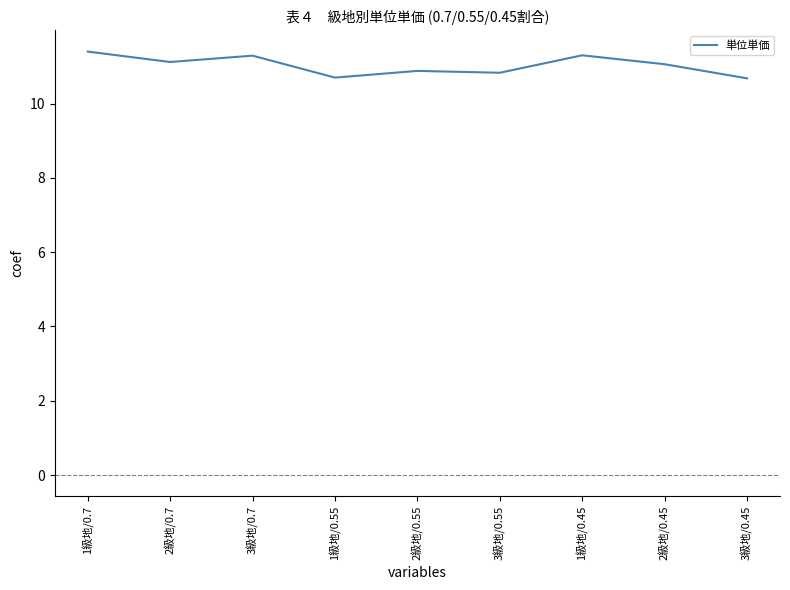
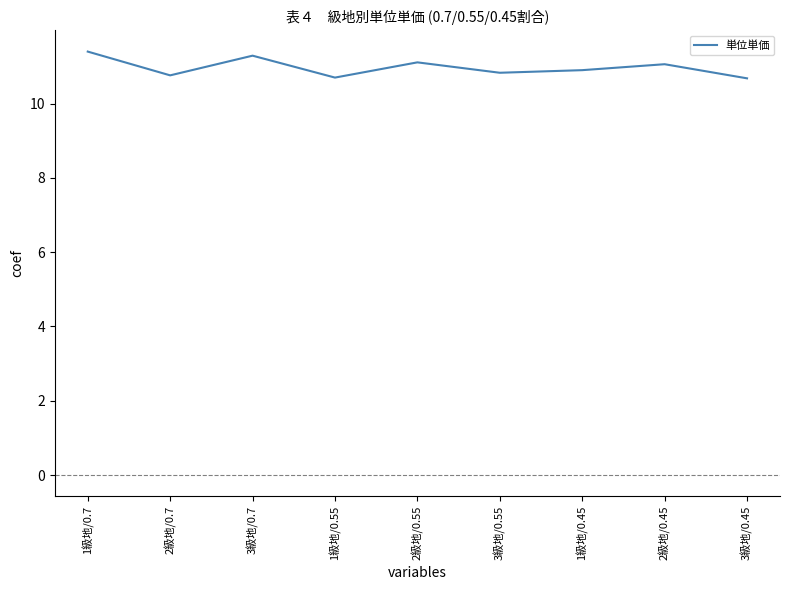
  {
    "1級地/0.7": 11.4,
-   "2級地/0.7": 11.1,
+   "2級地/0.7": 10.8,
    "3級地/0.7": 11.3,
    "1級地/0.55": 10.7,
-   "2級地/0.55": 10.9,
+   "2級地/0.55": 11.1,
    "3級地/0.55": 10.8,
-   "1級地/0.45": 11.3,
+   "1級地/0.45": 10.9,
    "2級地/0.45": 11.1,
    "3級地/0.45": 10.7
  }
